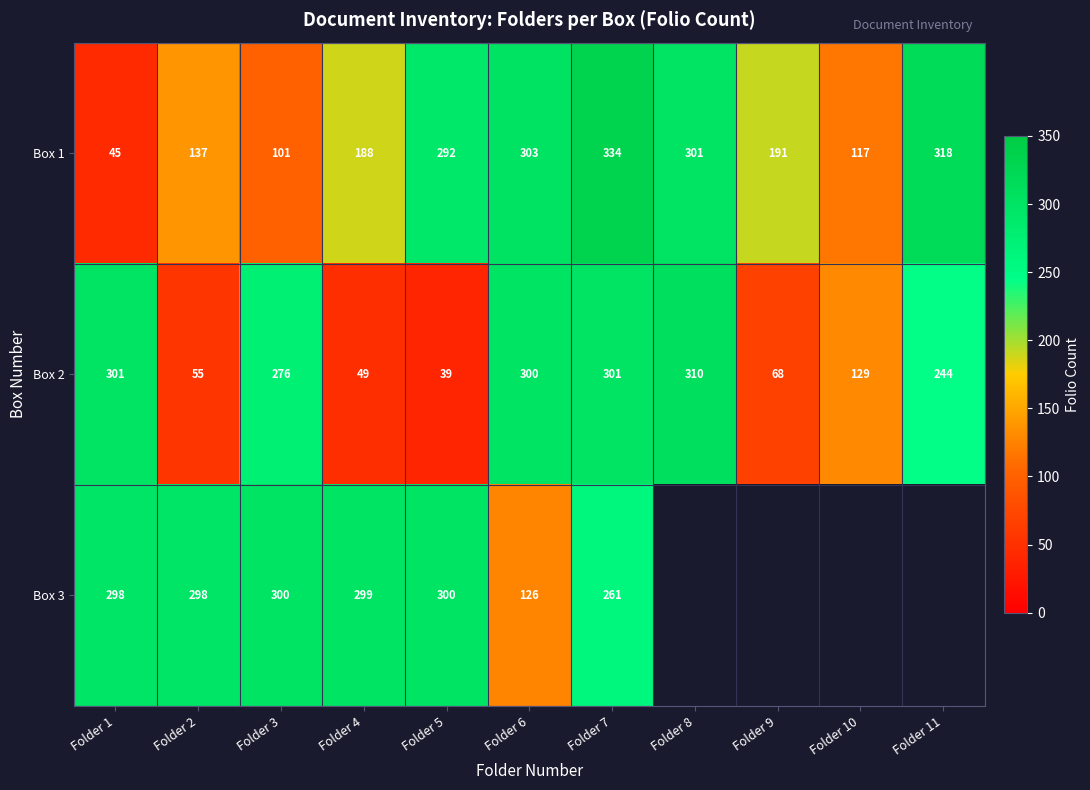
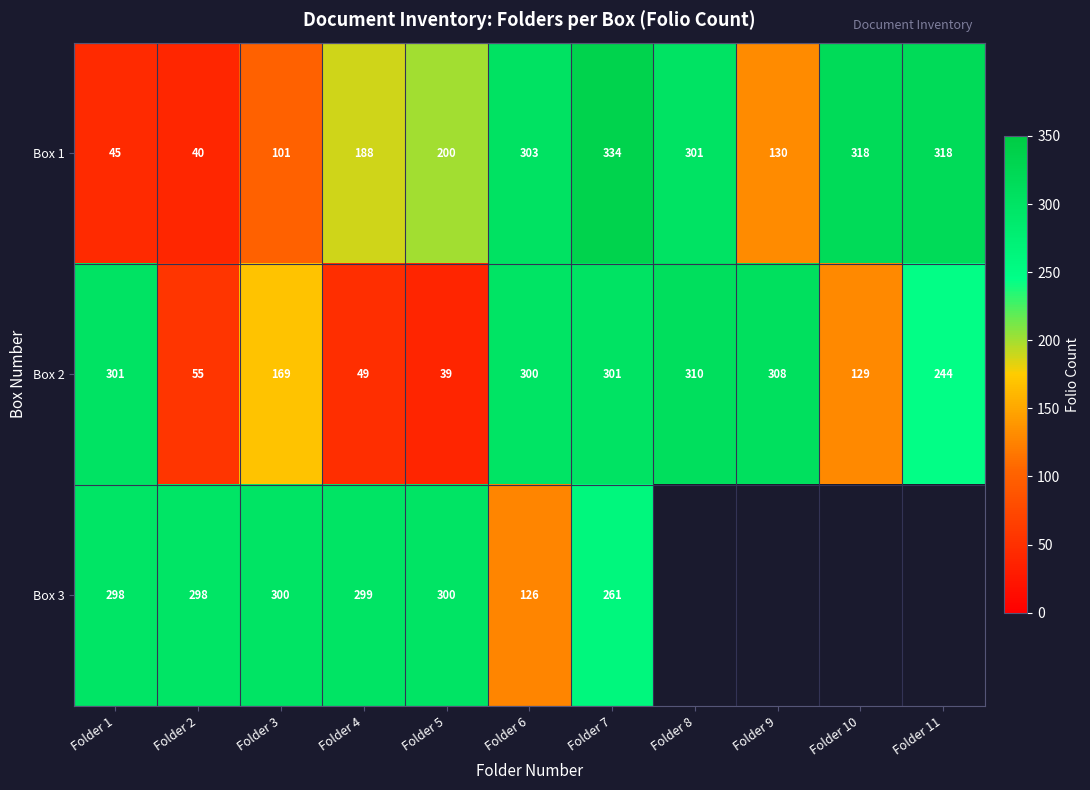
  {
    "Box 1": {
-     "Folder 2": 137,
-     "Folder 5": 292,
-     "Folder 9": 191,
-     "Folder 10": 117
+     "Folder 2": 40,
+     "Folder 5": 200,
+     "Folder 9": 130,
+     "Folder 10": 318
    },
    "Box 2": {
-     "Folder 3": 276,
-     "Folder 9": 68
+     "Folder 3": 169,
+     "Folder 9": 308
    }
  }
